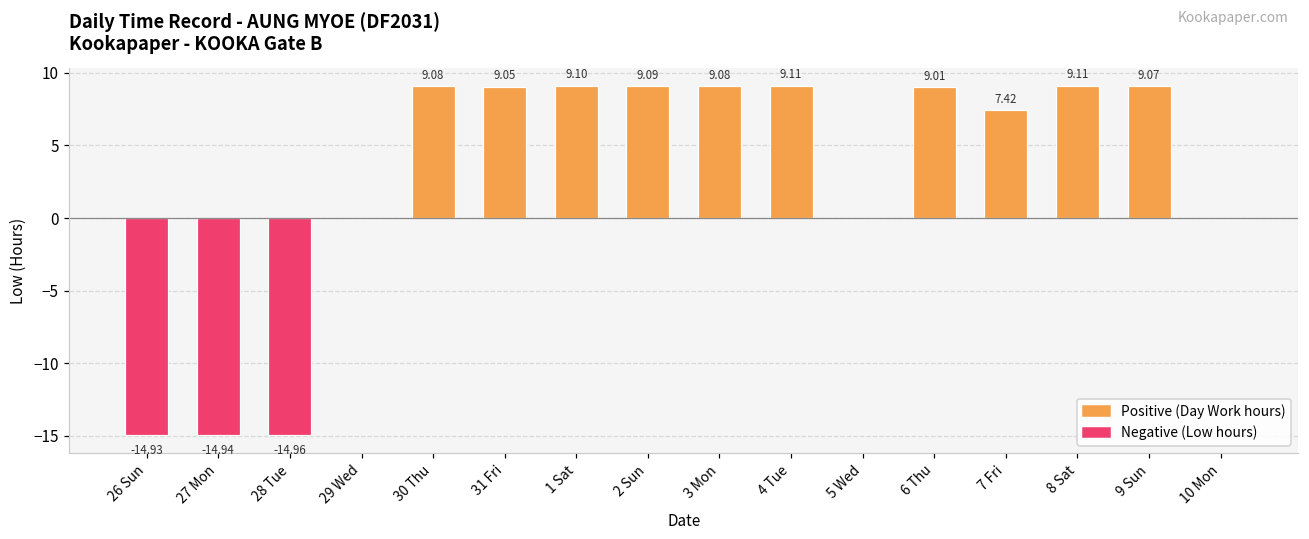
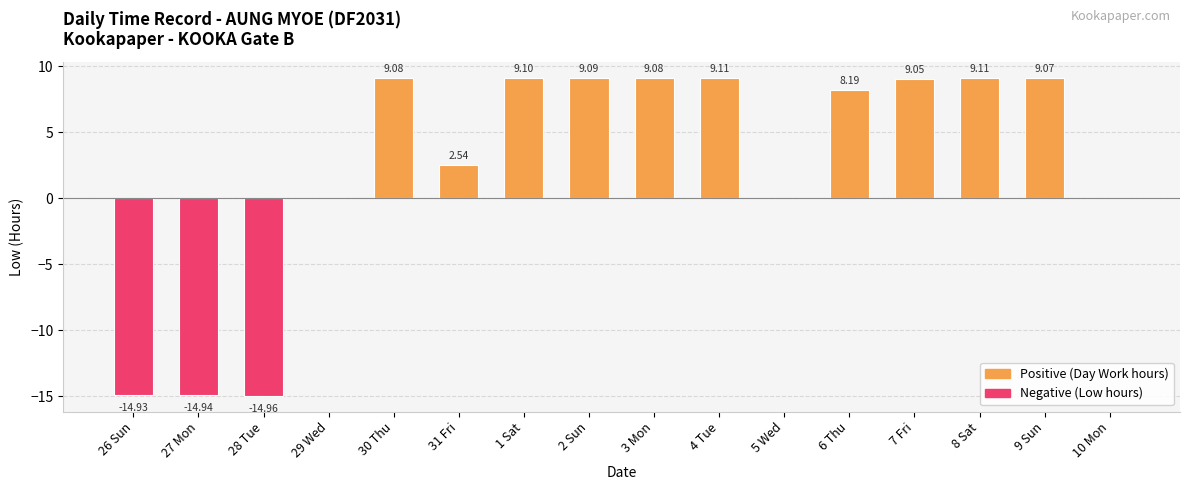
  {
    "26 Sun": -14.93,
    "27 Mon": -14.94,
    "28 Tue": -14.96,
    "30 Thu": 9.08,
-   "31 Fri": 9.05,
+   "31 Fri": 2.54,
    "1 Sat": 9.10,
    "2 Sun": 9.09,
    "3 Mon": 9.08,
    "4 Tue": 9.11,
-   "6 Thu": 9.01,
-   "7 Fri": 7.42,
+   "6 Thu": 8.19,
+   "7 Fri": 9.05,
    "8 Sat": 9.11,
    "9 Sun": 9.07
  }
